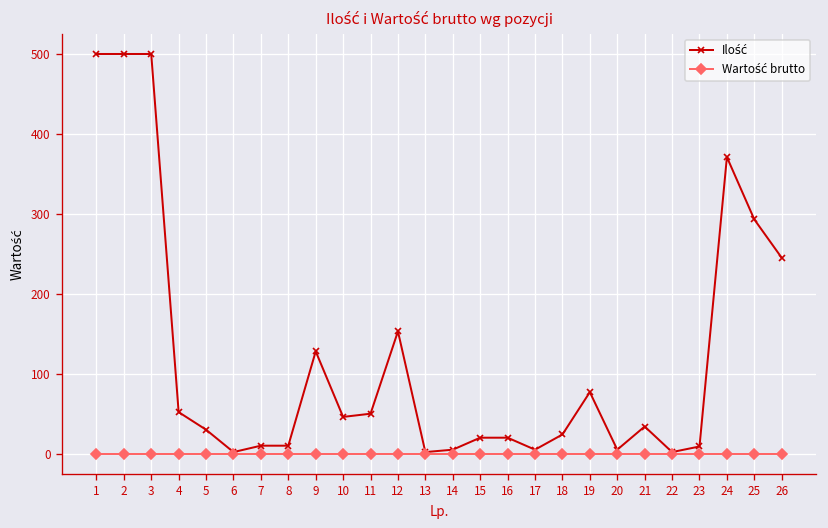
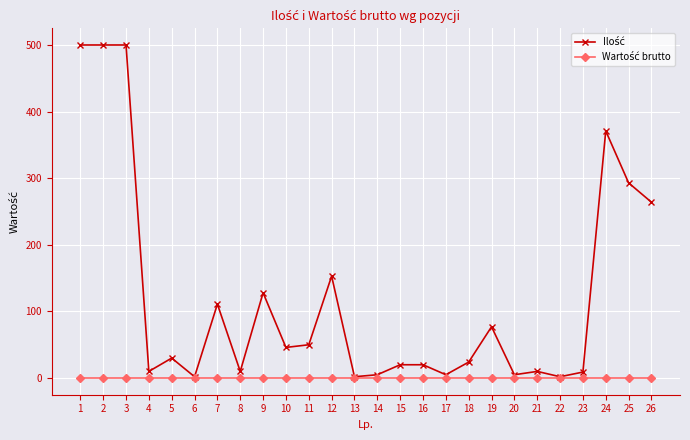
  {
    "Ilość": {
      "1": 500,
      "2": 500,
      "3": 500,
-     "4": 50,
+     "4": 10,
      "5": 30,
-     "7": 10,
+     "7": 110,
      "8": 10,
      "9": 130,
      "10": 50,
      "11": 50,
      "12": 150,
      "14": 10,
      "15": 20,
      "16": 20,
      "17": 10,
      "18": 20,
      "19": 80,
      "20": 10,
-     "21": 30,
+     "21": 10,
      "23": 10,
      "24": 370,
      "25": 290,
-     "26": 250
+     "26": 260
    },
    "Wartość brutto": {
      "1": 0,
      "2": 0,
      "3": 0,
      "4": 0,
      "5": 0,
      "7": 0,
      "8": 0,
      "9": 0,
      "10": 0,
      "11": 0,
      "12": 0,
      "14": 0,
      "15": 0,
      "16": 0,
      "17": 0,
      "18": 0,
      "19": 0,
      "20": 0,
      "21": 0,
      "23": 0,
      "24": 0,
      "25": 0,
      "26": 0
    }
  }
